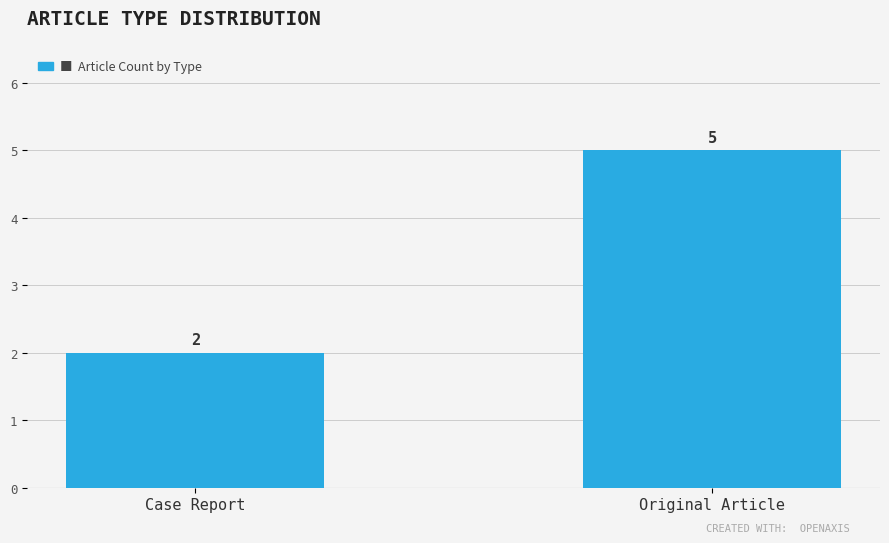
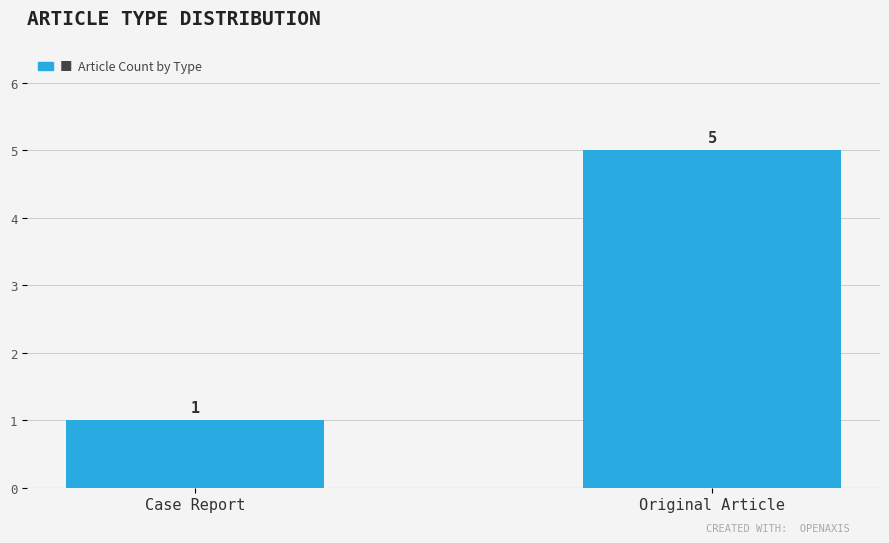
  {
-   "Case Report": 2,
+   "Case Report": 1,
    "Original Article": 5
  }
